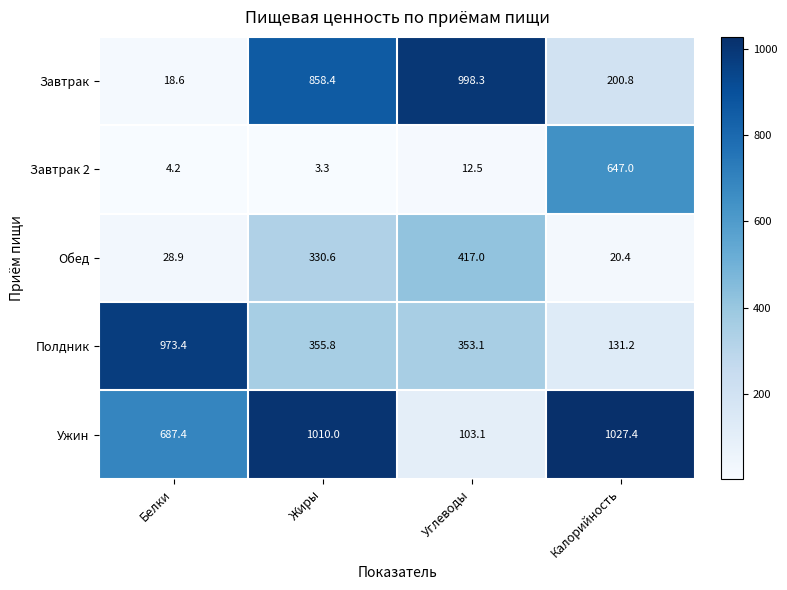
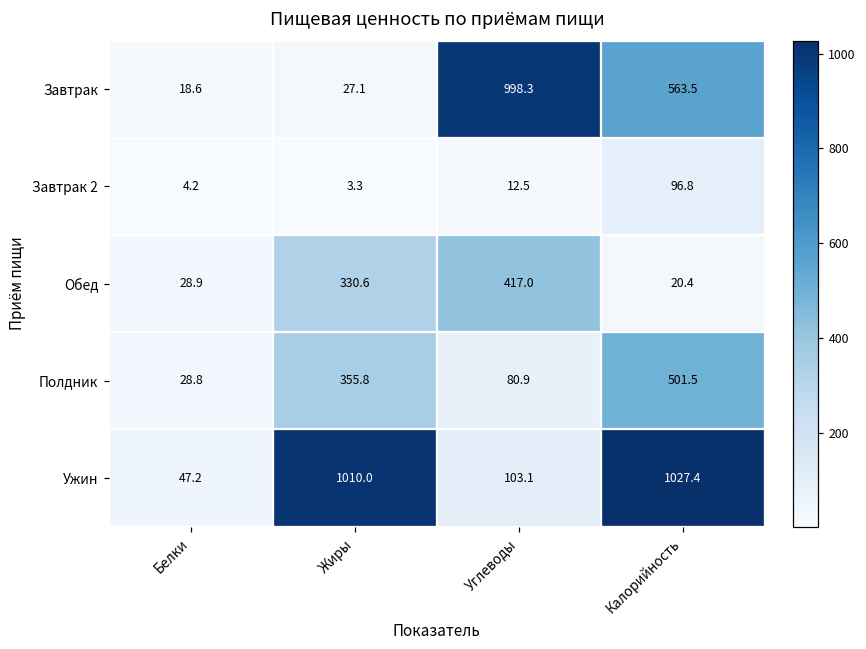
  {
    "Завтрак": {
      "Белки": 18.6,
-     "Жиры": 858.4,
+     "Жиры": 27.1,
      "Углеводы": 998.3,
-     "Калорийность": 200.8
+     "Калорийность": 563.5
    },
    "Завтрак 2": {
      "Белки": 4.2,
      "Жиры": 3.3,
      "Углеводы": 12.5,
-     "Калорийность": 647.0
+     "Калорийность": 96.8
    },
    "Обед": {
      "Белки": 28.9,
      "Жиры": 330.6,
      "Углеводы": 417.0,
      "Калорийность": 20.4
    },
    "Полдник": {
-     "Белки": 973.4,
+     "Белки": 28.8,
      "Жиры": 355.8,
-     "Углеводы": 353.1,
-     "Калорийность": 131.2
+     "Углеводы": 80.9,
+     "Калорийность": 501.5
    },
    "Ужин": {
-     "Белки": 687.4,
+     "Белки": 47.2,
      "Жиры": 1010.0,
      "Углеводы": 103.1,
      "Калорийность": 1027.4
    }
  }
